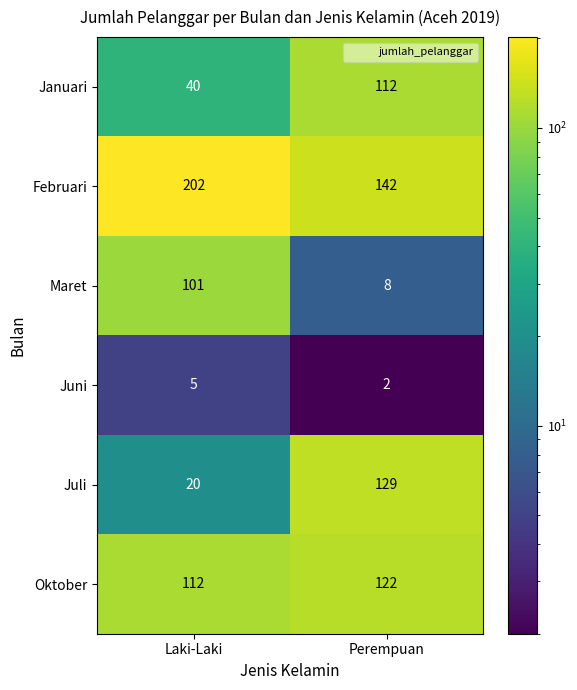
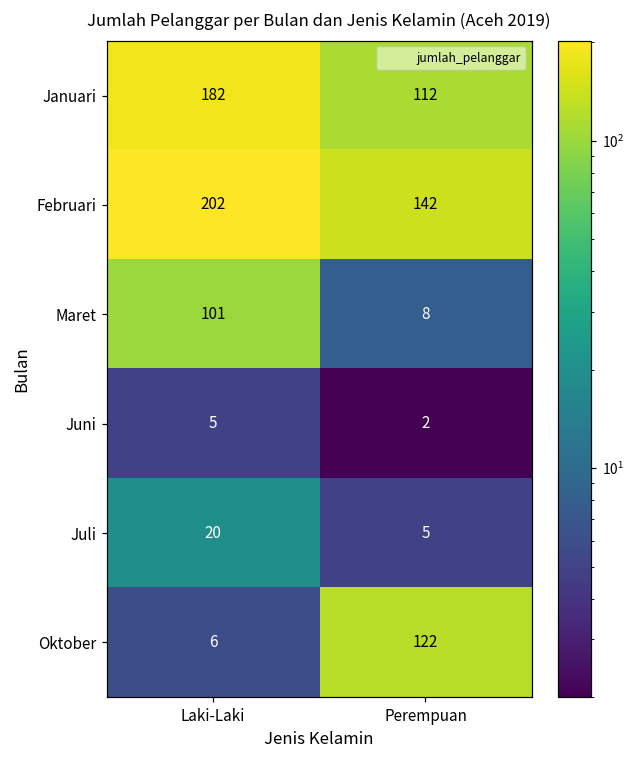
  {
    "Januari": {
-     "Laki-Laki": 40,
+     "Laki-Laki": 182,
      "Perempuan": 112
    },
    "Februari": {
      "Laki-Laki": 202,
      "Perempuan": 142
    },
    "Maret": {
      "Laki-Laki": 101,
      "Perempuan": 8
    },
    "Juni": {
      "Laki-Laki": 5,
      "Perempuan": 2
    },
    "Juli": {
      "Laki-Laki": 20,
-     "Perempuan": 129
+     "Perempuan": 5
    },
    "Oktober": {
-     "Laki-Laki": 112,
+     "Laki-Laki": 6,
      "Perempuan": 122
    }
  }
